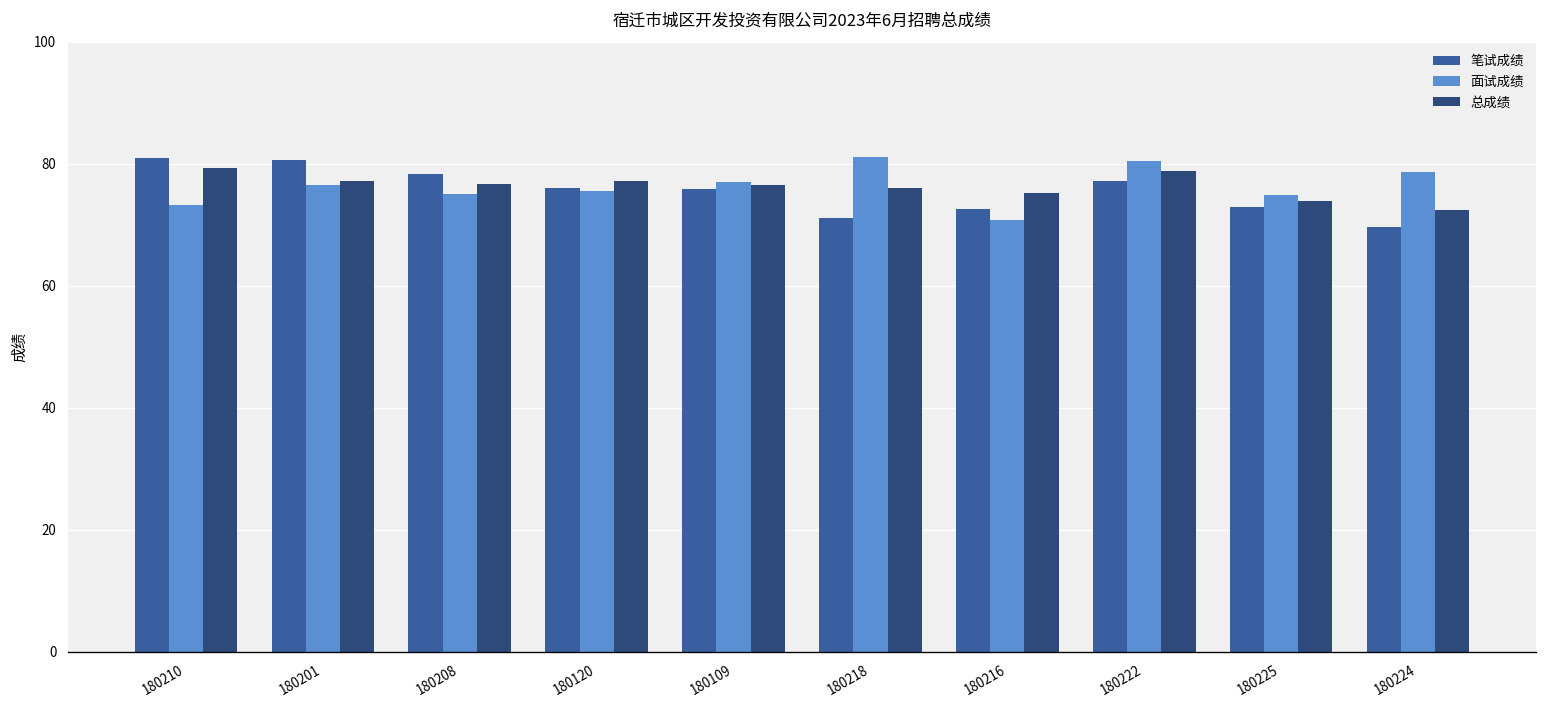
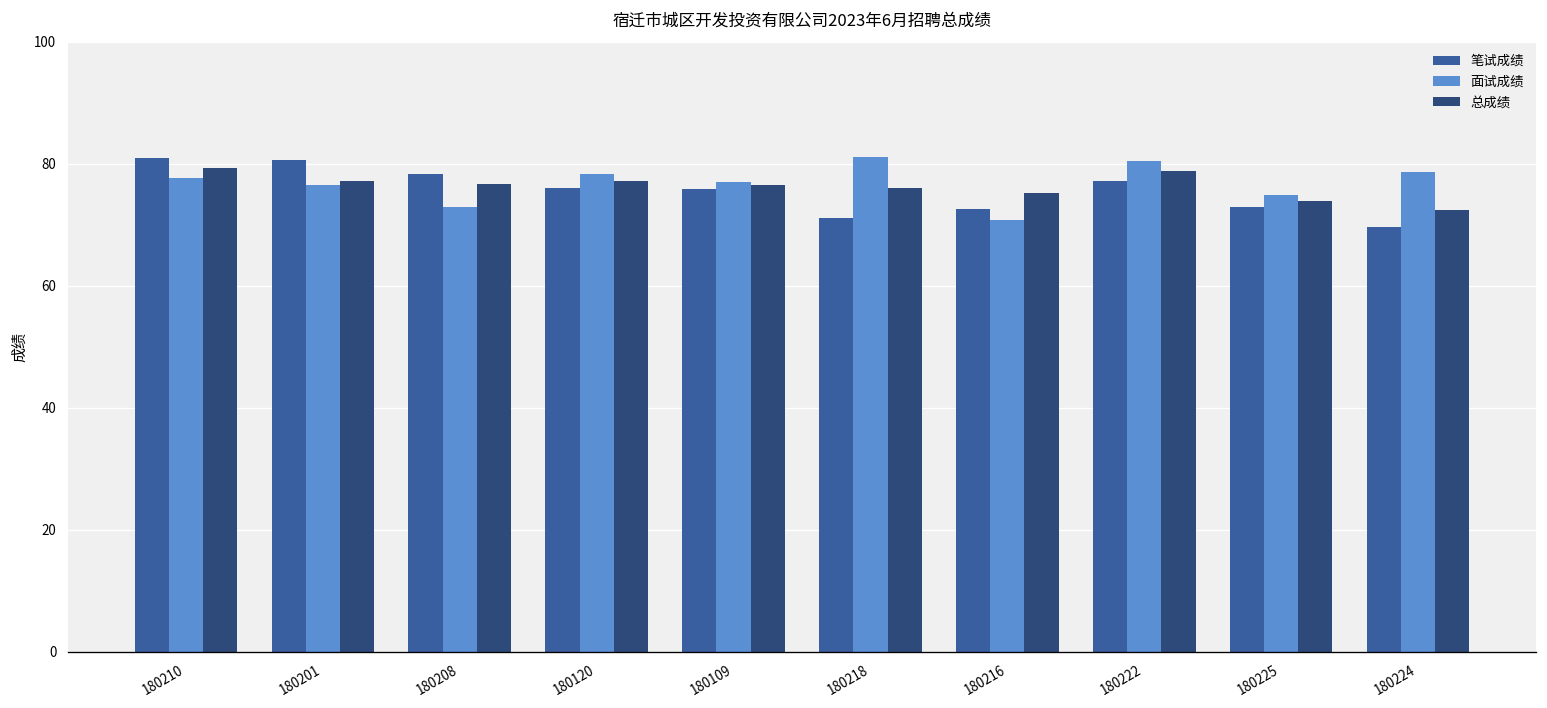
  {
    "面试成绩": {
-     "180210": 73,
+     "180210": 78,
      "180201": 77,
-     "180208": 75,
-     "180120": 76,
+     "180208": 73,
+     "180120": 78,
      "180109": 77,
      "180218": 81,
      "180216": 71,
      "180222": 81,
      "180225": 75,
      "180224": 79
    }
  }
